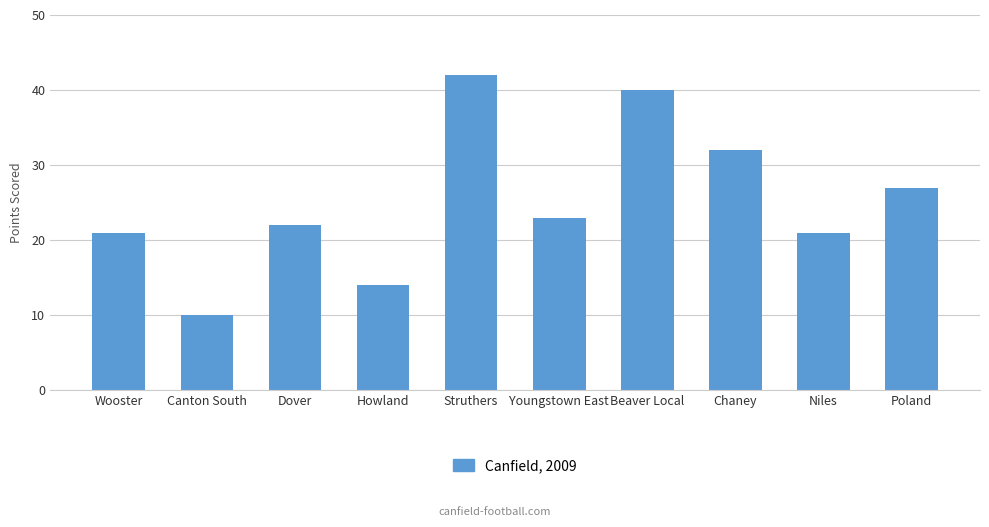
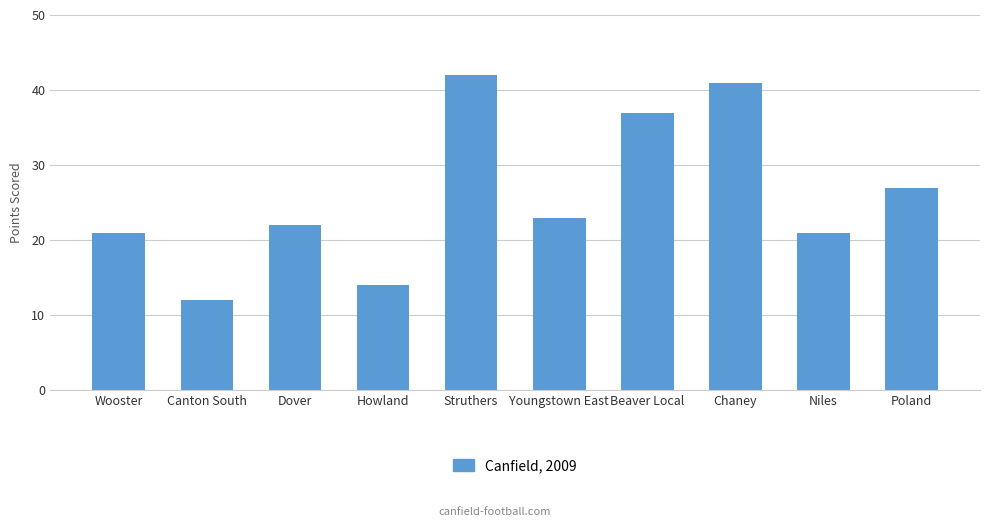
  {
    "Wooster": 21,
-   "Canton South": 10,
+   "Canton South": 12,
    "Dover": 22,
    "Howland": 14,
    "Struthers": 42,
    "Youngstown East": 23,
-   "Beaver Local": 40,
-   "Chaney": 32,
+   "Beaver Local": 37,
+   "Chaney": 41,
    "Niles": 21,
    "Poland": 27
  }
